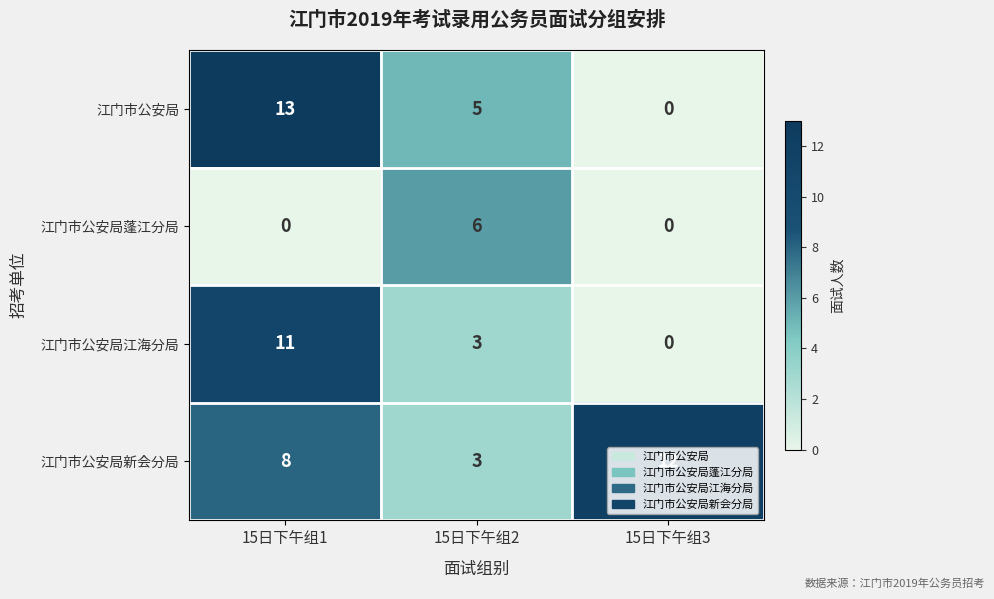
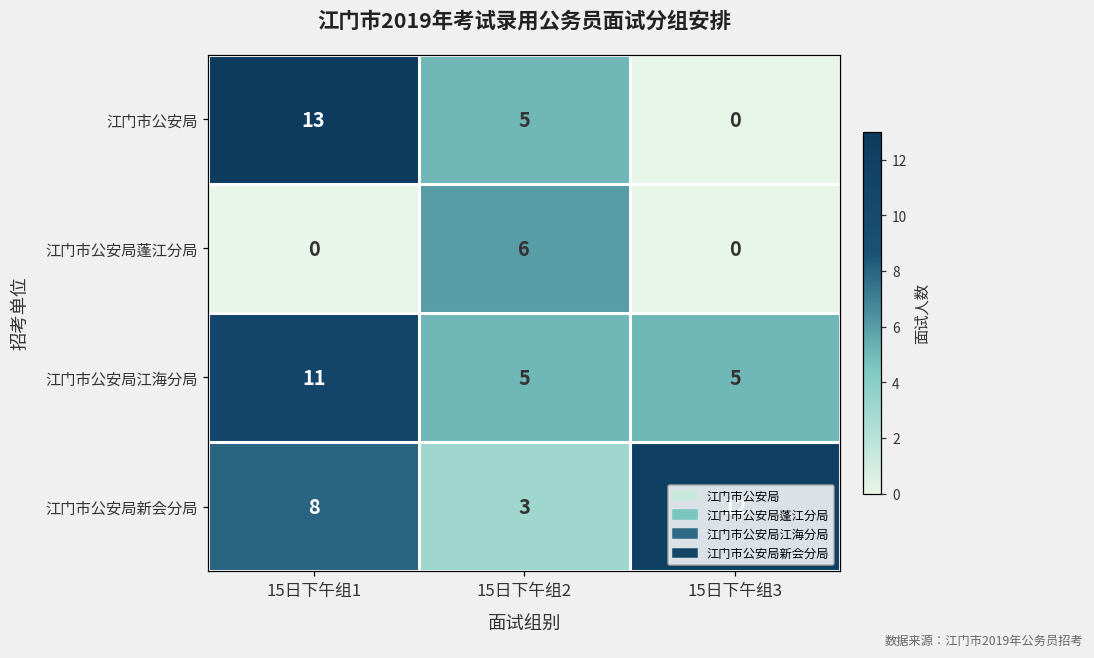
  {
    "江门市公安局": {
      "15日下午组1": 13,
      "15日下午组2": 5,
      "15日下午组3": 0
    },
    "江门市公安局蓬江分局": {
      "15日下午组1": 0,
      "15日下午组2": 6,
      "15日下午组3": 0
    },
    "江门市公安局江海分局": {
      "15日下午组1": 11,
-     "15日下午组2": 3,
-     "15日下午组3": 0
+     "15日下午组2": 5,
+     "15日下午组3": 5
    },
    "江门市公安局新会分局": {
      "15日下午组1": 8,
      "15日下午组2": 3
    }
  }
